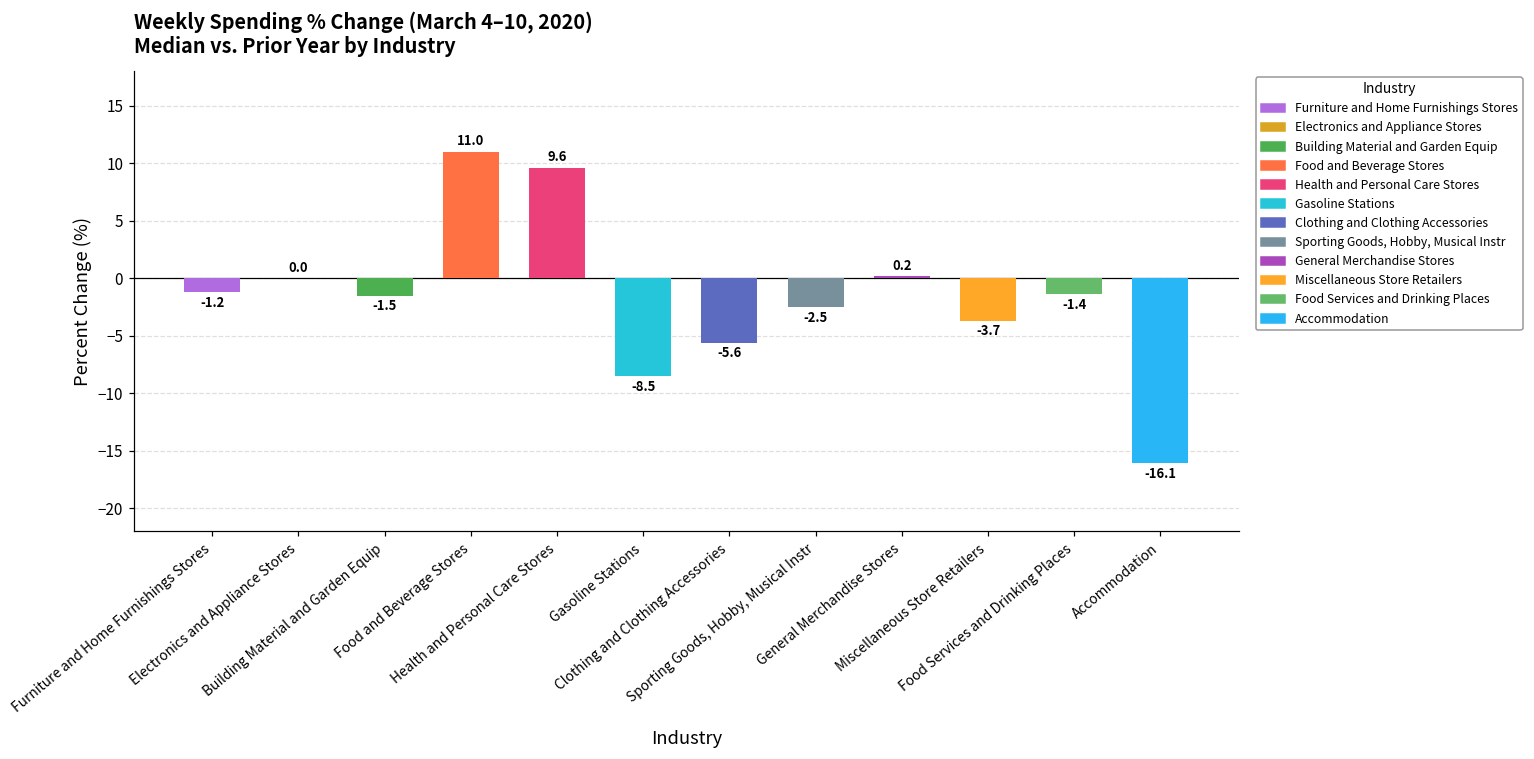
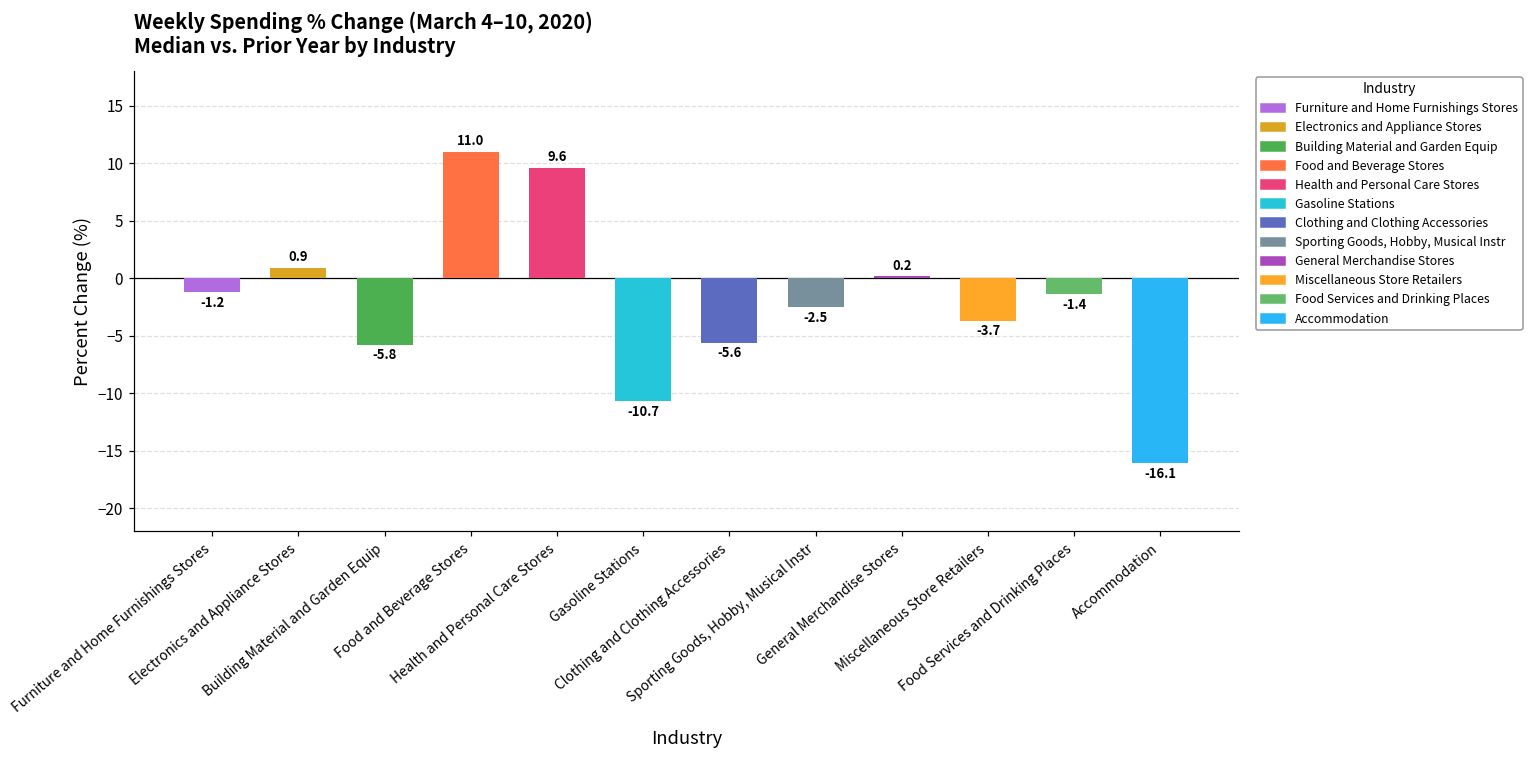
  {
    "Furniture and Home Furnishings Stores": -1.2,
-   "Electronics and Appliance Stores": 0.0,
-   "Building Material and Garden Equip": -1.5,
+   "Electronics and Appliance Stores": 0.9,
+   "Building Material and Garden Equip": -5.8,
    "Food and Beverage Stores": 11.0,
    "Health and Personal Care Stores": 9.6,
-   "Gasoline Stations": -8.5,
+   "Gasoline Stations": -10.7,
    "Clothing and Clothing Accessories": -5.6,
    "Sporting Goods, Hobby, Musical Instr": -2.5,
    "General Merchandise Stores": 0.2,
    "Miscellaneous Store Retailers": -3.7,
    "Food Services and Drinking Places": -1.4,
    "Accommodation": -16.1
  }
